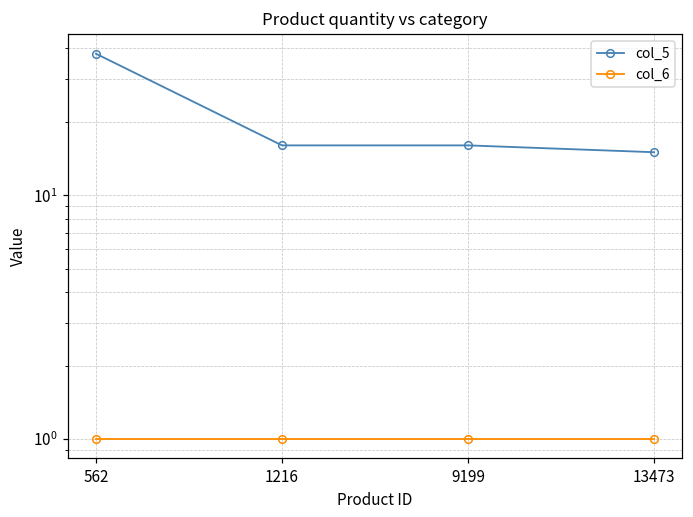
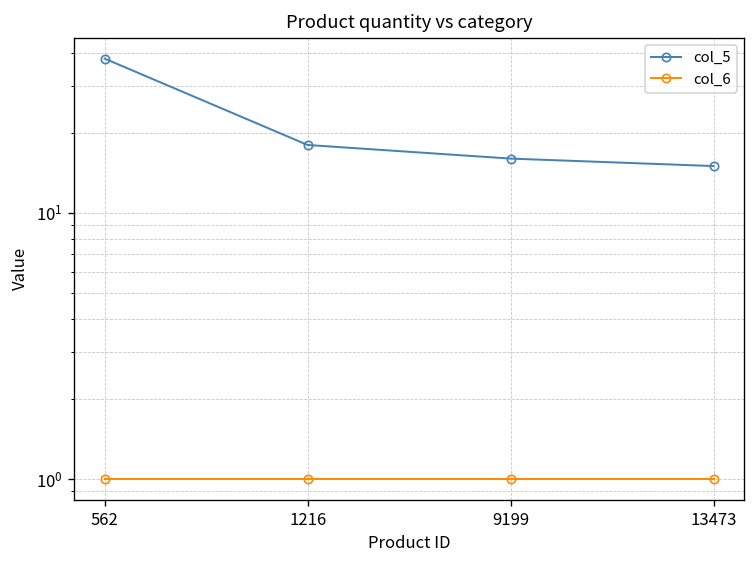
  {
    "col_5": {
      "562": 38,
-     "1216": 16,
+     "1216": 18,
      "9199": 16,
      "13473": 15
    },
    "col_6": {
      "562": 1,
      "1216": 1,
      "9199": 1,
      "13473": 1
    }
  }
